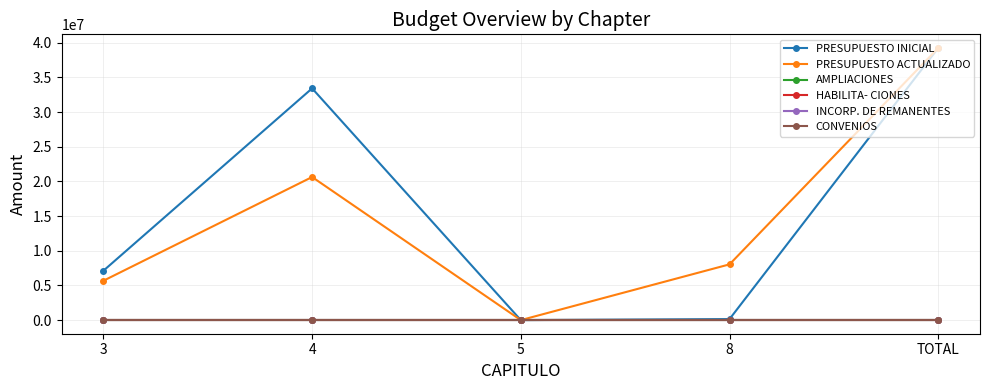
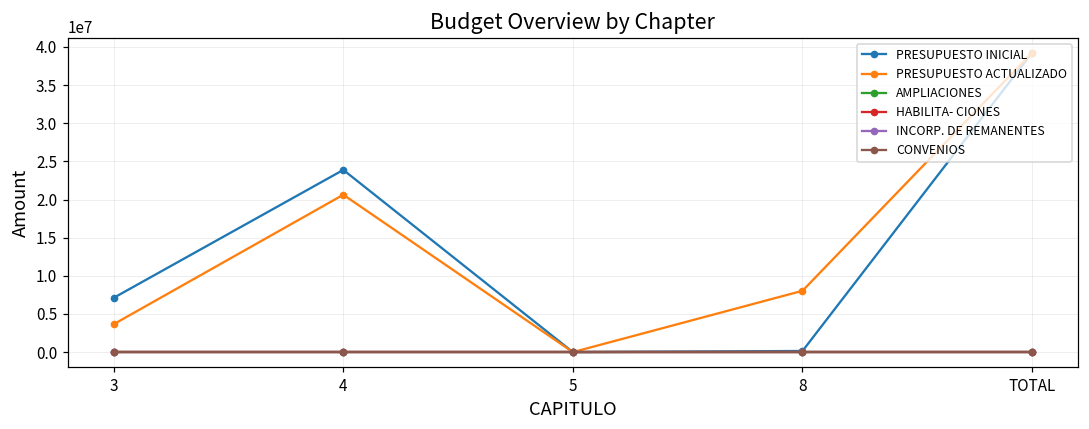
  {
    "PRESUPUESTO INICIAL": {
      "3": 7000000,
-     "4": 33000000
+     "4": 24000000
    },
    "PRESUPUESTO ACTUALIZADO": {
-     "3": 6000000,
+     "3": 4000000,
      "4": 21000000,
      "8": 8000000
    },
    "CONVENIOS": {
      "3": 0,
      "4": 0,
      "TOTAL": 0
    }
  }
